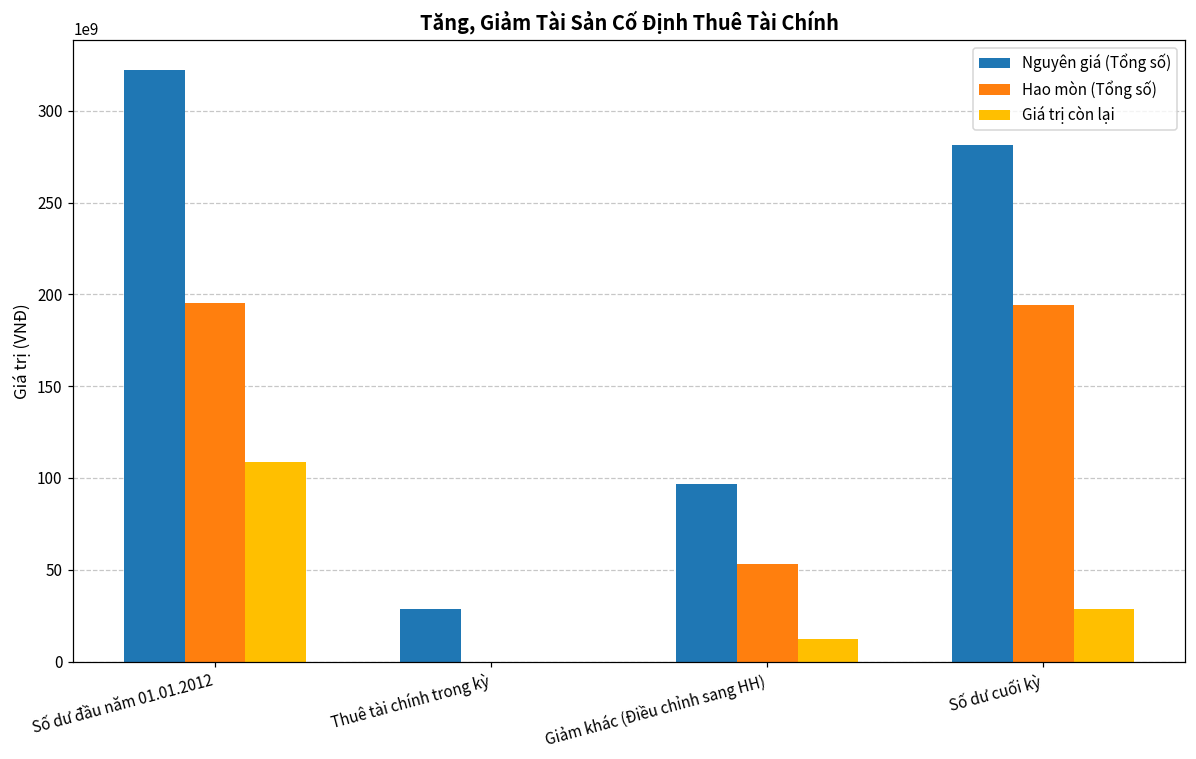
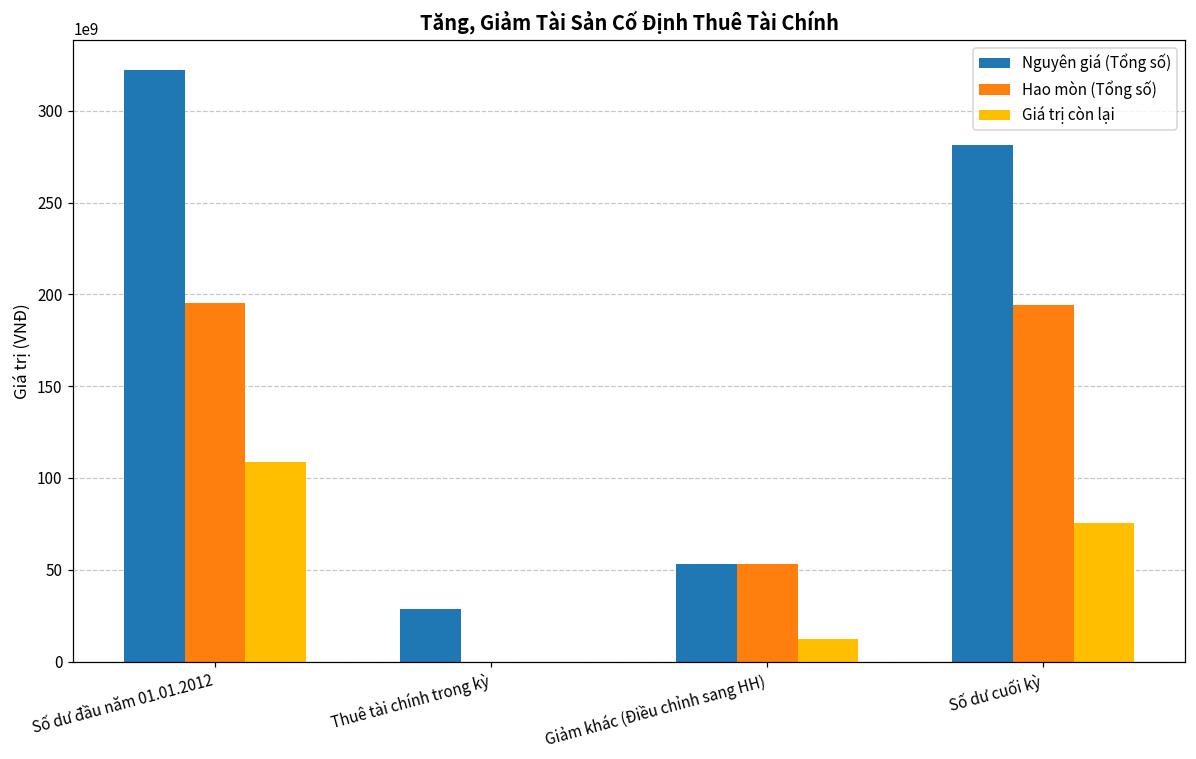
  {
    "Nguyên giá (Tổng số)": {
      "Số dư đầu năm 01.01.2012": 322000000000,
      "Thuê tài chính trong kỳ": 29000000000,
-     "Giảm khác (Điều chỉnh sang HH)": 97000000000,
+     "Giảm khác (Điều chỉnh sang HH)": 53000000000,
      "Số dư cuối kỳ": 282000000000
    },
    "Hao mòn (Tổng số)": {
      "Số dư đầu năm 01.01.2012": 195000000000,
      "Thuê tài chính trong kỳ": 0,
      "Giảm khác (Điều chỉnh sang HH)": 53000000000,
      "Số dư cuối kỳ": 194000000000
    },
    "Giá trị còn lại": {
      "Số dư đầu năm 01.01.2012": 109000000000,
      "Thuê tài chính trong kỳ": 0,
      "Giảm khác (Điều chỉnh sang HH)": 12000000000,
-     "Số dư cuối kỳ": 29000000000
+     "Số dư cuối kỳ": 75000000000
    }
  }
